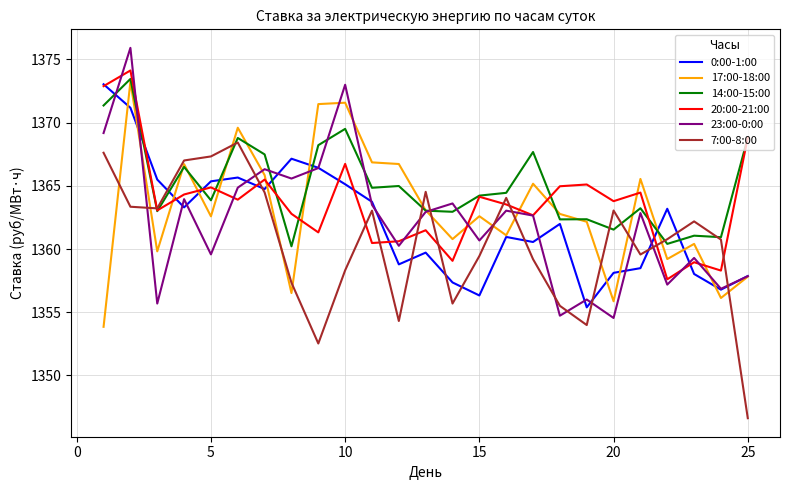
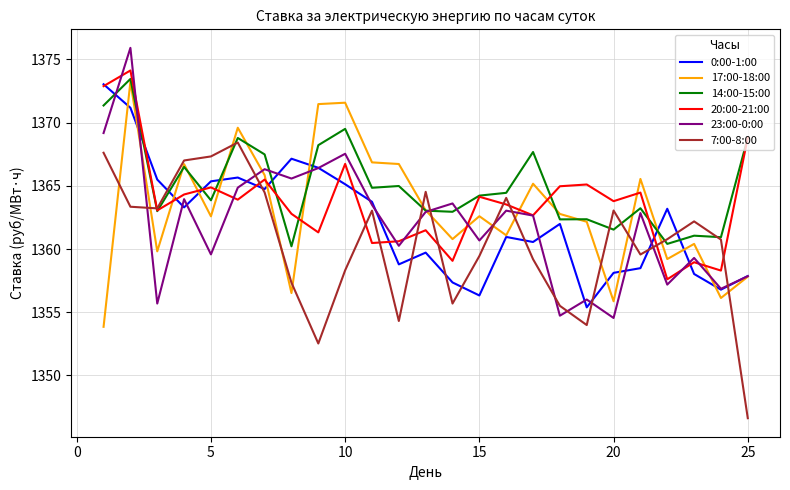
  {
    "0:00-1:00": {
      "5": 1365.4,
      "10": 1365.1,
      "15": 1356.3,
      "20": 1358.1
    },
    "17:00-18:00": {
      "5": 1362.6,
      "10": 1371.6,
      "15": 1362.6,
      "20": 1355.9
    },
    "14:00-15:00": {
      "5": 1363.9,
      "10": 1369.5,
      "20": 1361.5
    },
    "20:00-21:00": {
      "5": 1364.9,
      "10": 1366.7,
      "20": 1363.8
    },
    "23:00-0:00": {
      "5": 1359.6,
-     "10": 1373.0,
+     "10": 1367.5,
      "15": 1360.7,
      "20": 1354.6
    },
    "7:00-8:00": {
      "5": 1367.3,
      "10": 1358.3,
      "15": 1359.5,
      "20": 1363.1,
      "25": 1346.6
    }
  }
